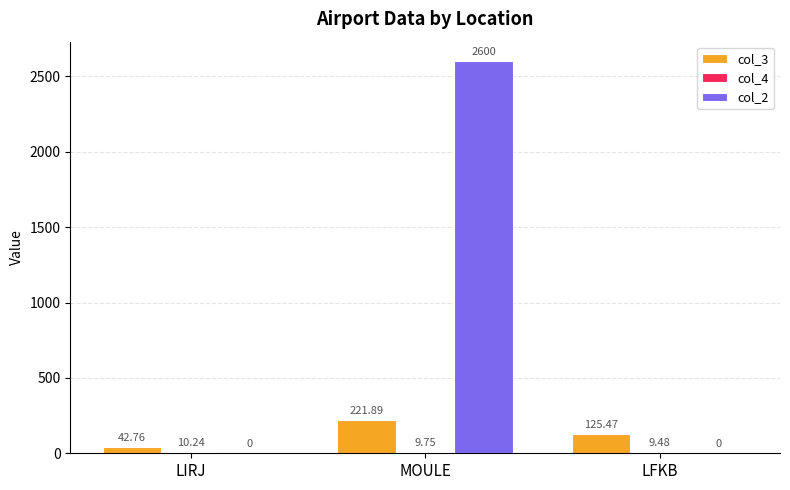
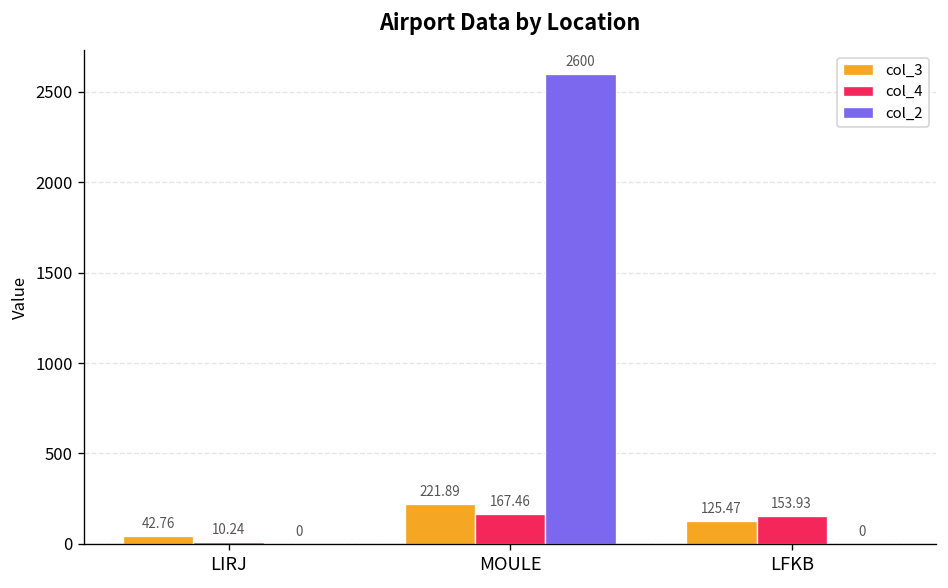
  {
    "col_3": {
      "LIRJ": 42.76,
      "MOULE": 221.89,
      "LFKB": 125.47
    },
    "col_4": {
      "LIRJ": 10.24,
-     "MOULE": 9.75,
-     "LFKB": 9.48
+     "MOULE": 167.46,
+     "LFKB": 153.93
    },
    "col_2": {
      "LIRJ": 0,
      "MOULE": 2600,
      "LFKB": 0
    }
  }
